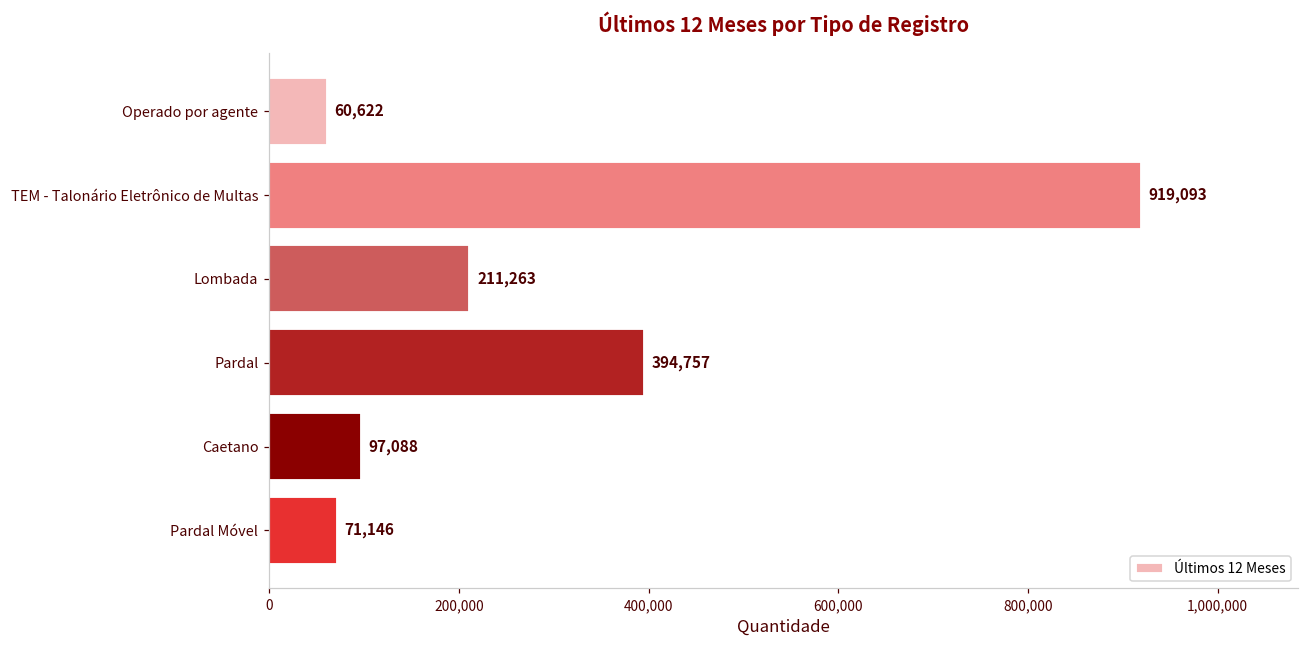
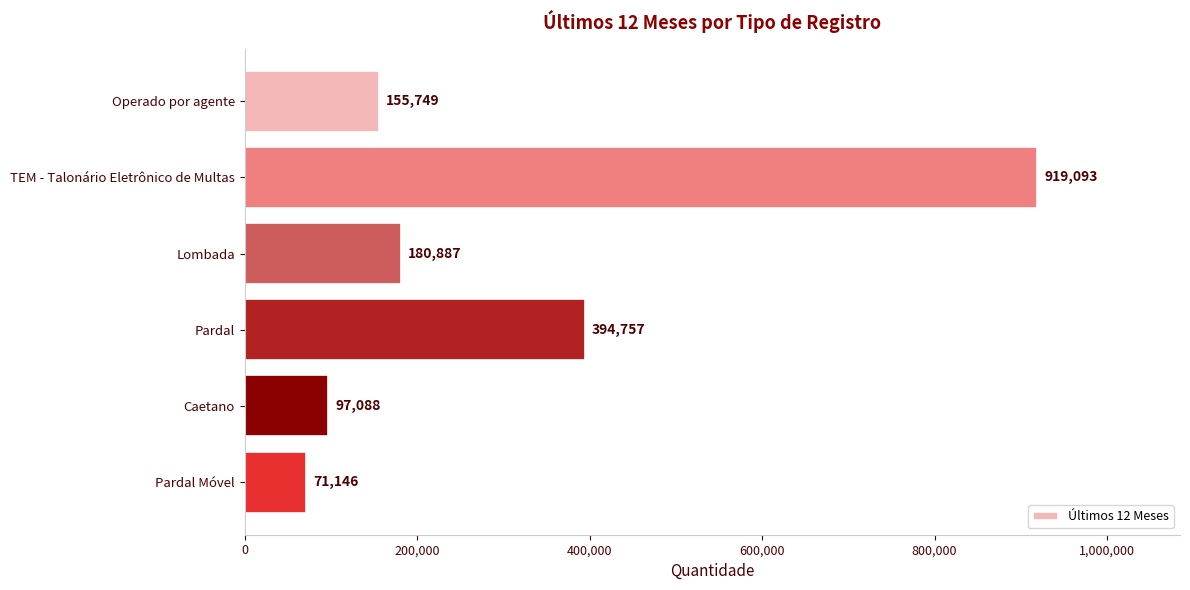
  {
-   "Operado por agente": "60,622",
+   "Operado por agente": "155,749",
    "TEM - Talonário Eletrônico de Multas": "919,093",
-   "Lombada": "211,263",
+   "Lombada": "180,887",
    "Pardal": "394,757",
    "Caetano": "97,088",
    "Pardal Móvel": "71,146"
  }
